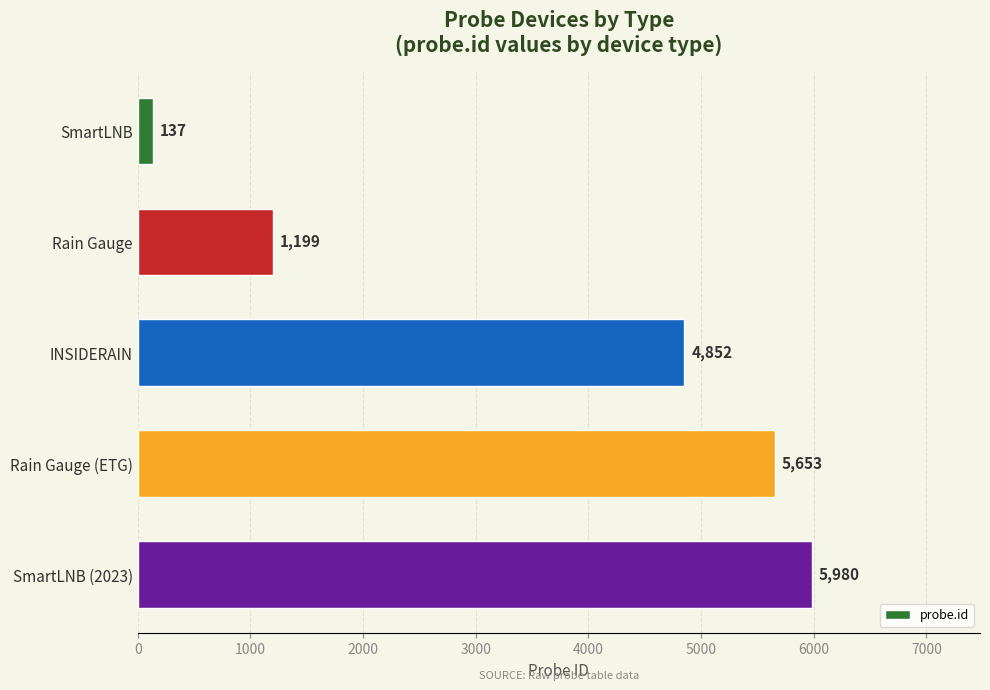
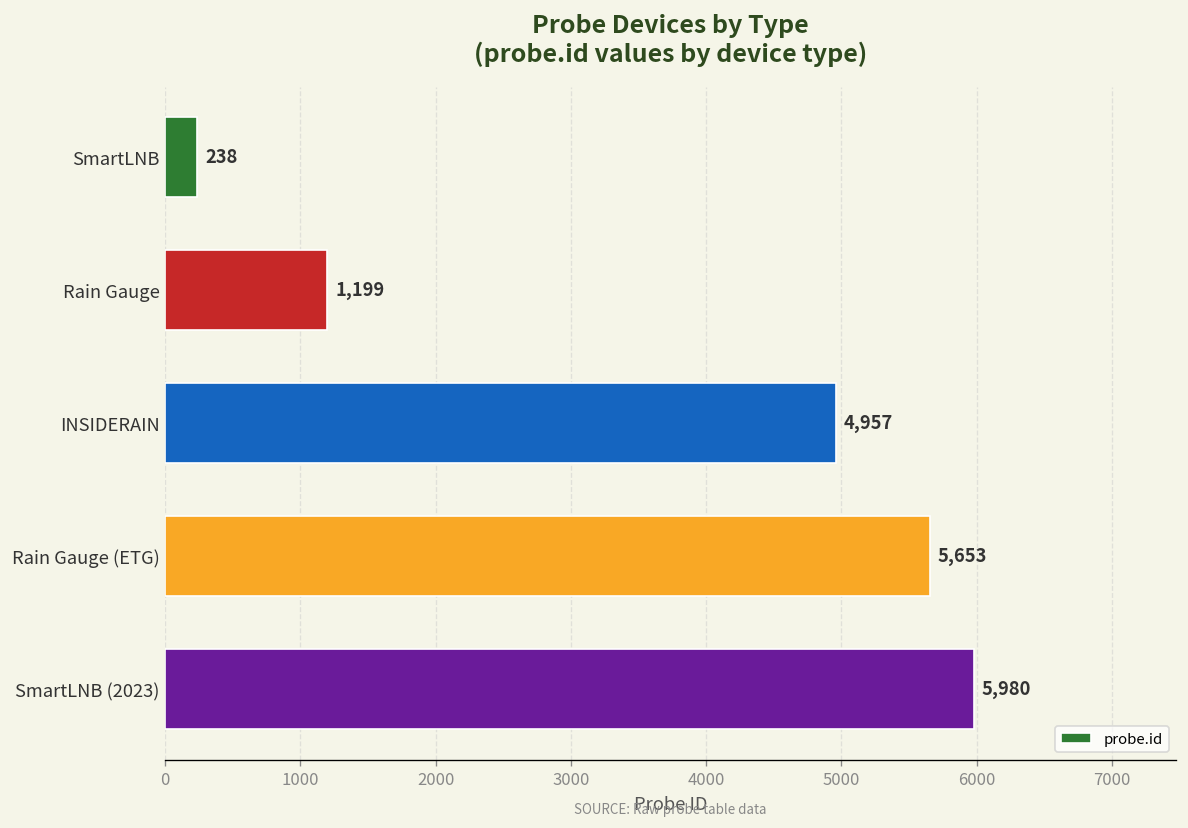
  {
-   "SmartLNB": "137",
+   "SmartLNB": "238",
    "Rain Gauge": "1,199",
-   "INSIDERAIN": "4,852",
+   "INSIDERAIN": "4,957",
    "Rain Gauge (ETG)": "5,653",
    "SmartLNB (2023)": "5,980"
  }
